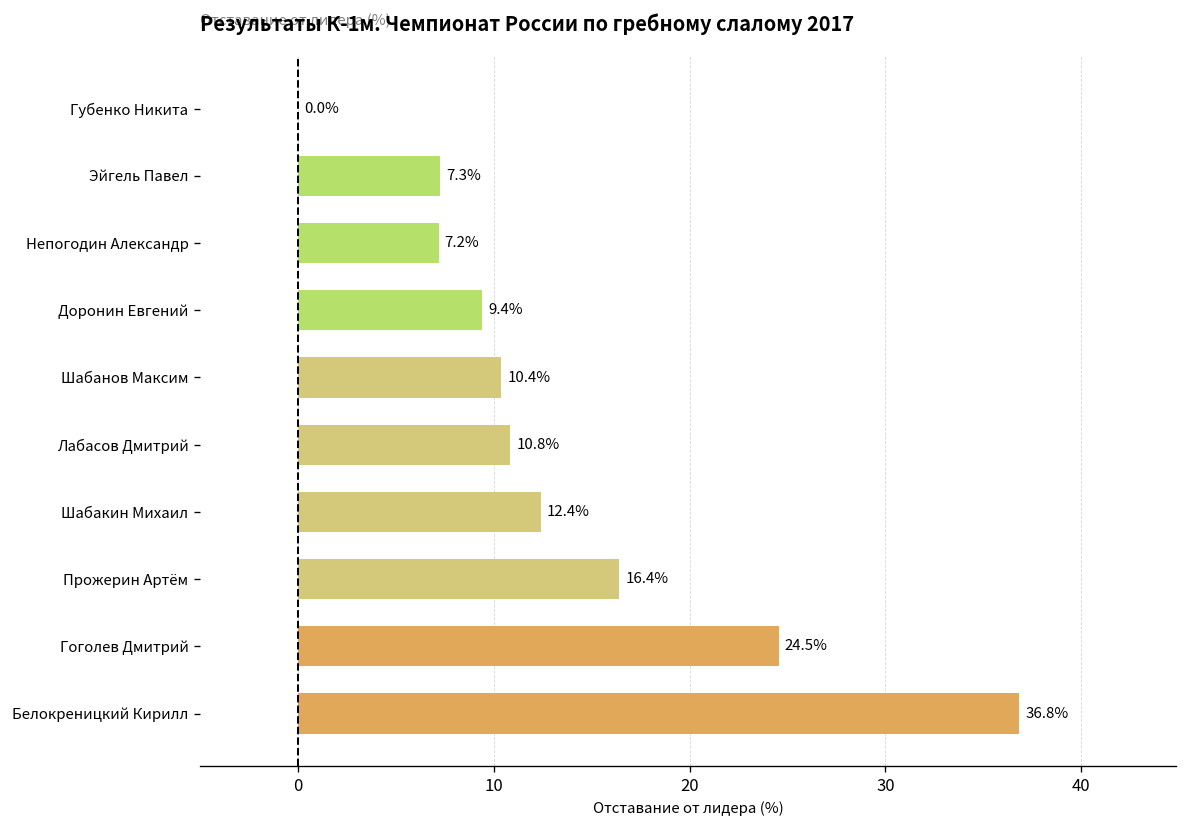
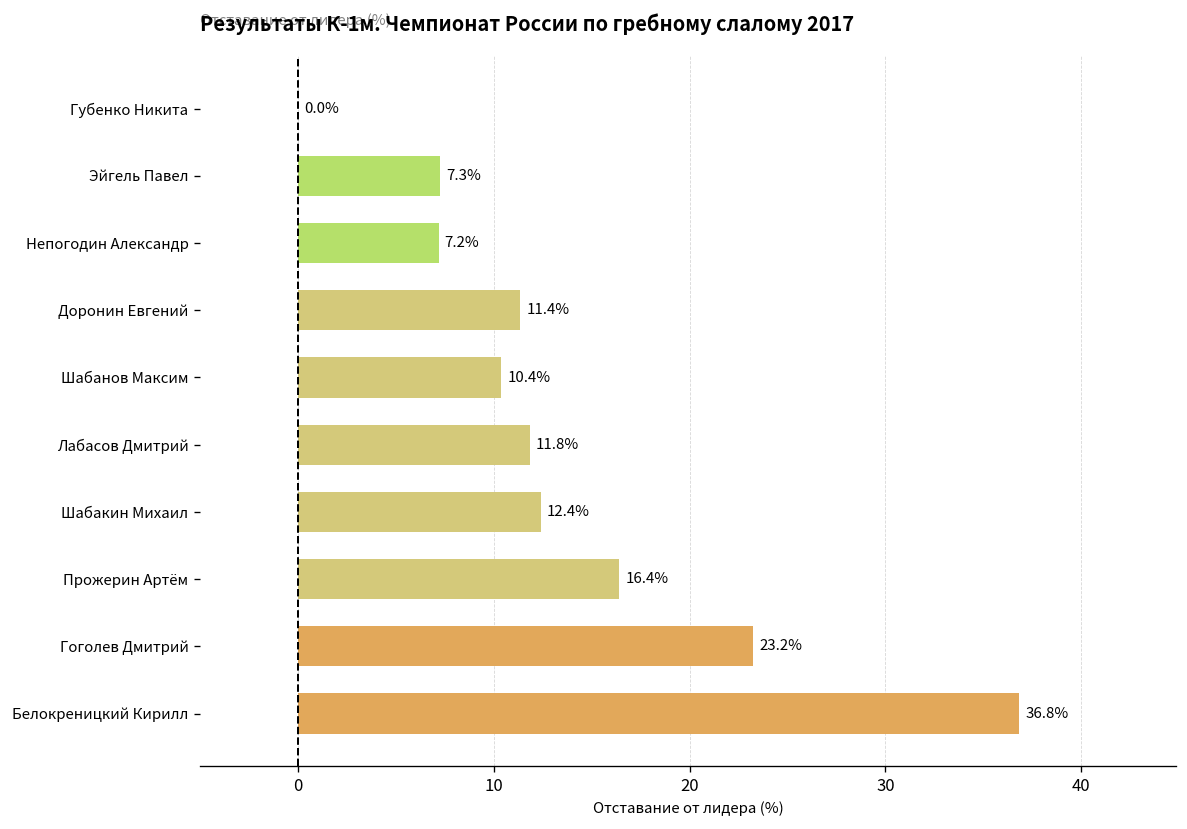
  {
    "Губенко Никита": "0.0%",
    "Эйгель Павел": "7.3%",
    "Непогодин Александр": "7.2%",
-   "Доронин Евгений": "9.4%",
+   "Доронин Евгений": "11.4%",
    "Шабанов Максим": "10.4%",
-   "Лабасов Дмитрий": "10.8%",
+   "Лабасов Дмитрий": "11.8%",
    "Шабакин Михаил": "12.4%",
    "Прожерин Артём": "16.4%",
-   "Гоголев Дмитрий": "24.5%",
+   "Гоголев Дмитрий": "23.2%",
    "Белокреницкий Кирилл": "36.8%"
  }
